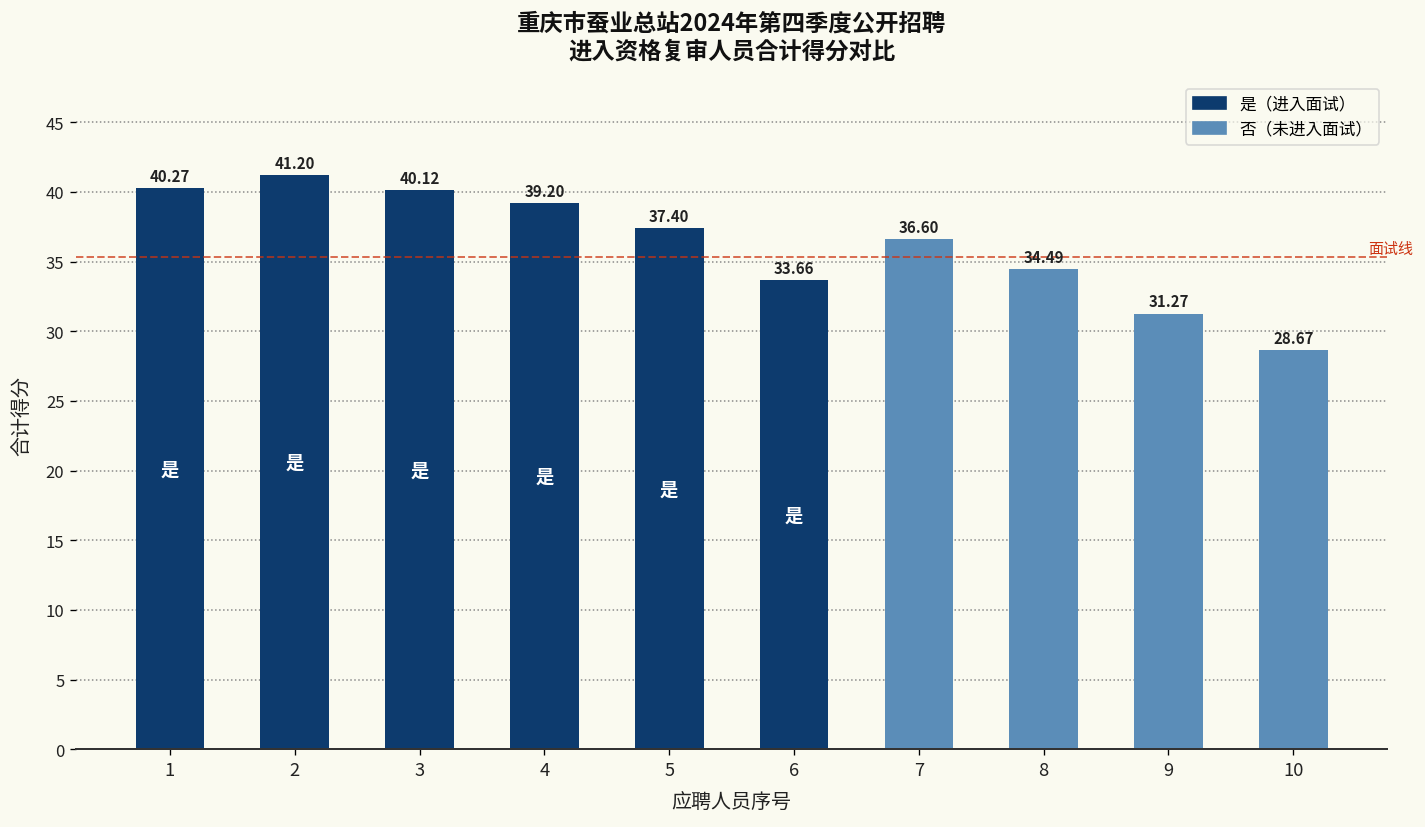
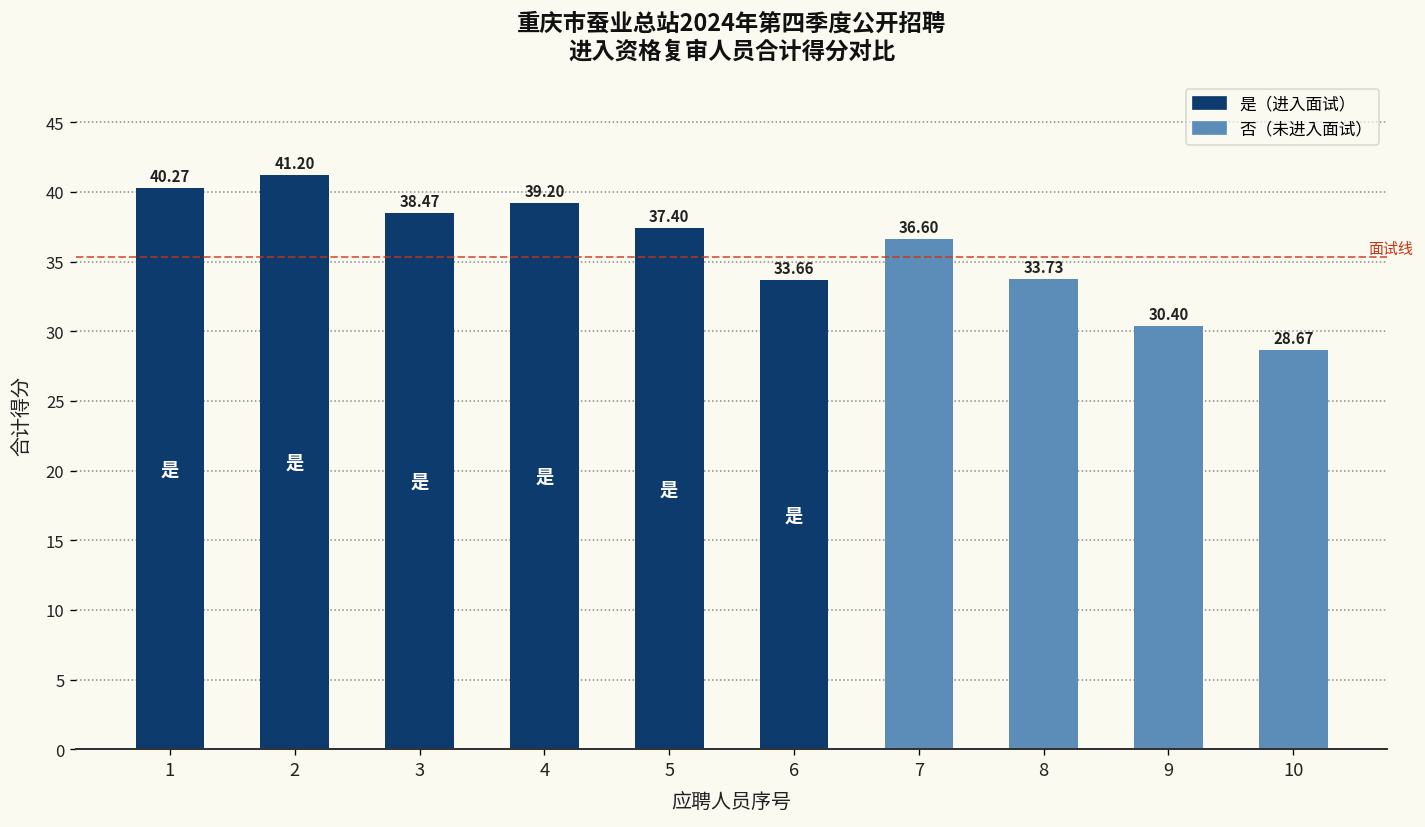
  {
    "1": 40.27,
    "2": 41.20,
-   "3": 40.12,
+   "3": 38.47,
    "4": 39.20,
    "5": 37.40,
    "6": 33.66,
    "7": 36.60,
-   "8": 34.49,
-   "9": 31.27,
+   "8": 33.73,
+   "9": 30.40,
    "10": 28.67
  }
